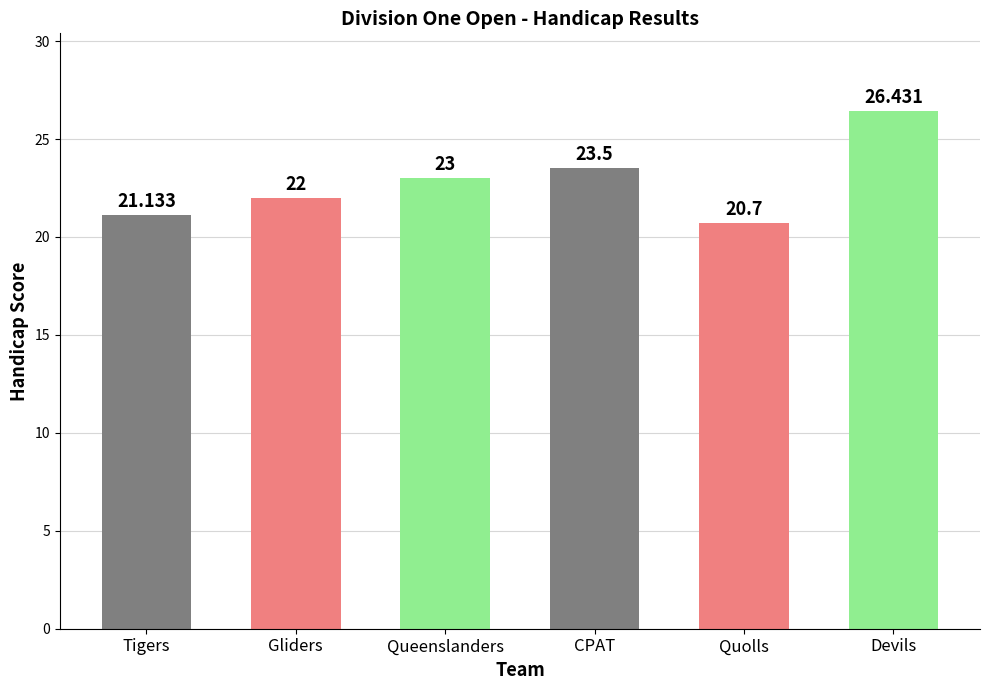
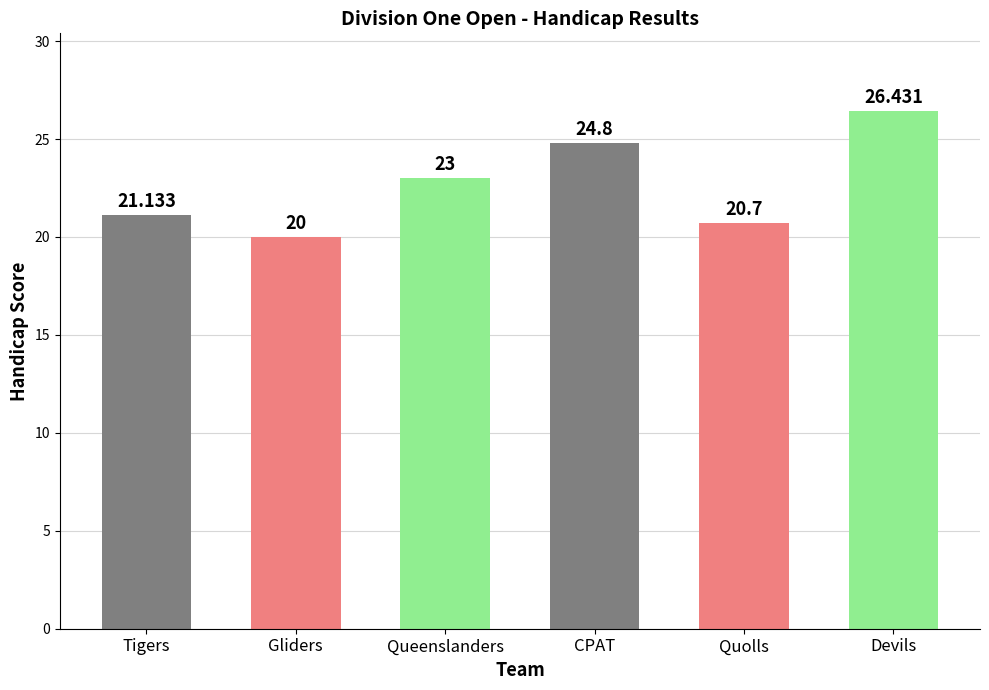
  {
    "Tigers": 21.133,
-   "Gliders": 22,
+   "Gliders": 20,
    "Queenslanders": 23,
-   "CPAT": 23.5,
+   "CPAT": 24.8,
    "Quolls": 20.7,
    "Devils": 26.431
  }
